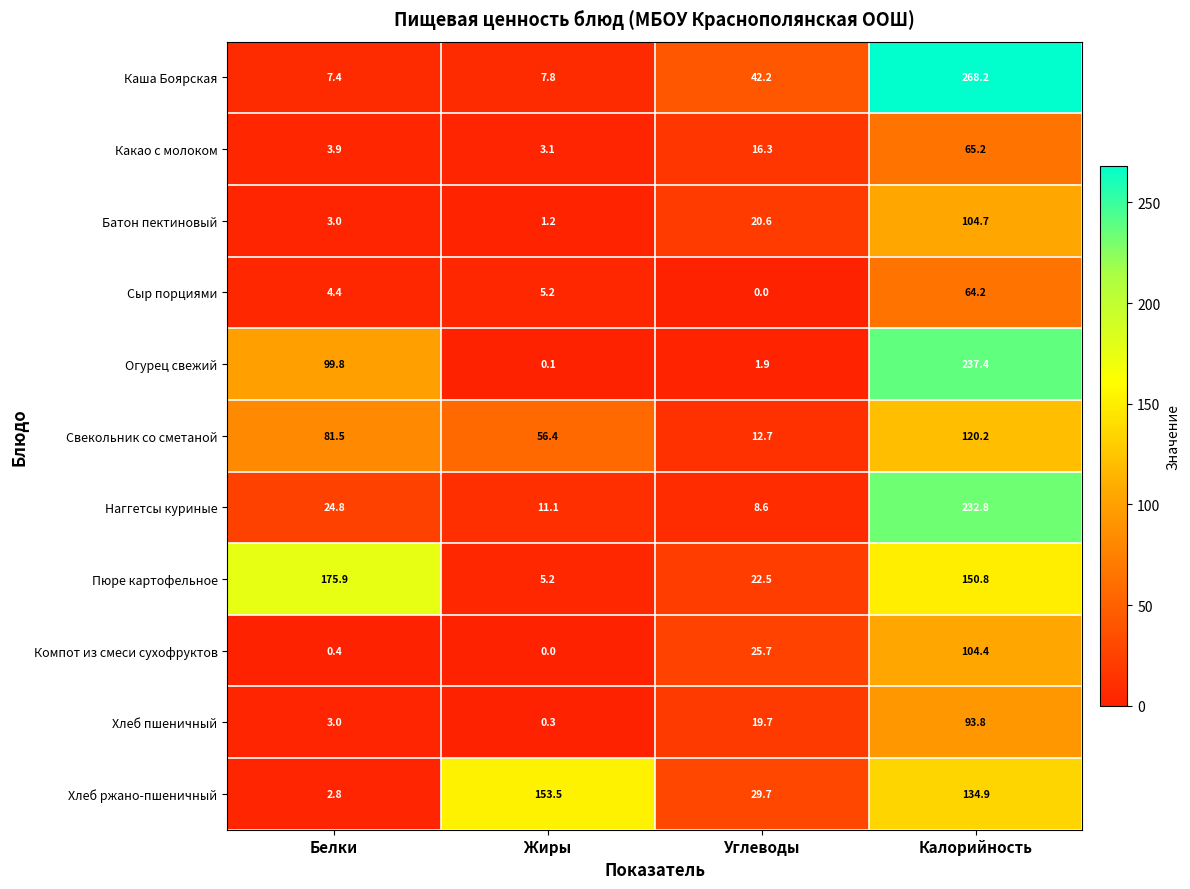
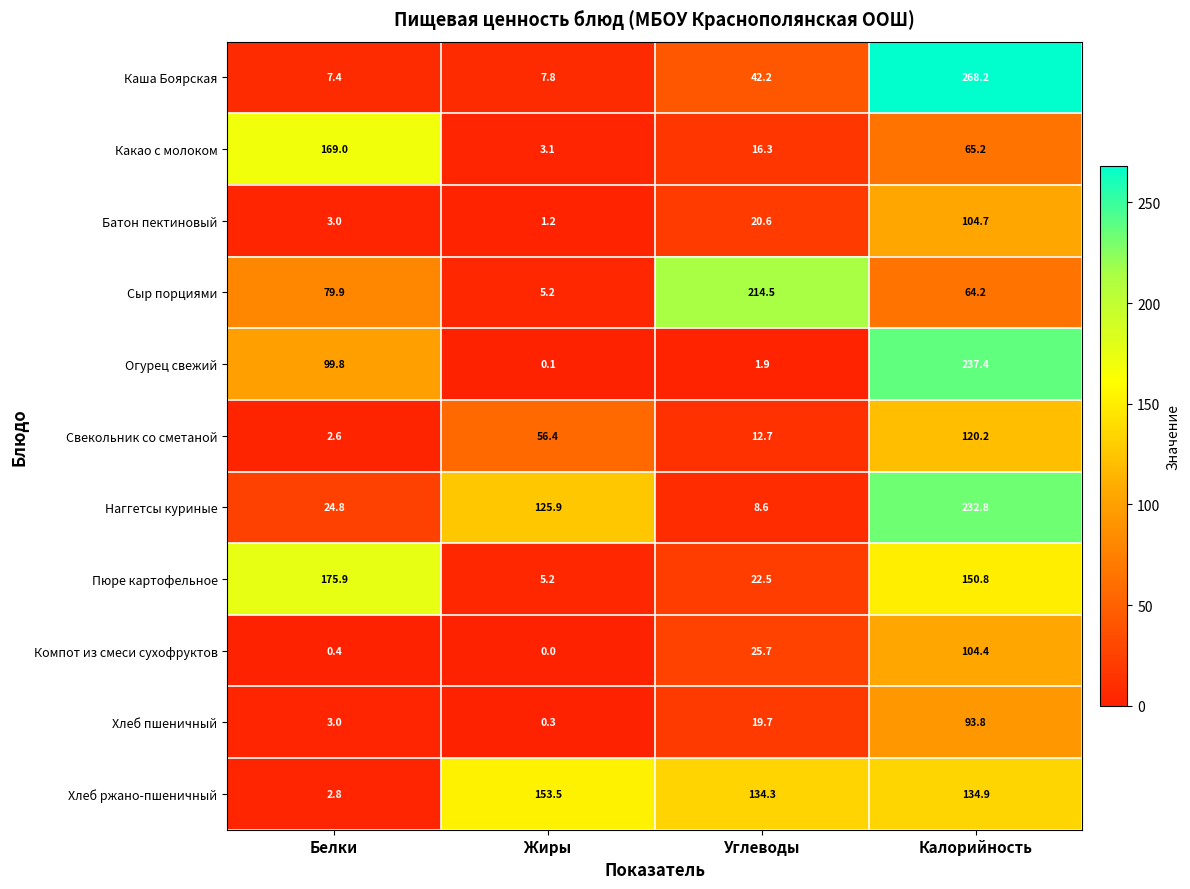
  {
    "Каша Боярская": {
      "Белки": 7.4,
      "Жиры": 7.8,
      "Углеводы": 42.2,
      "Калорийность": 268.2
    },
    "Какао с молоком": {
-     "Белки": 3.9,
+     "Белки": 169.0,
      "Жиры": 3.1,
      "Углеводы": 16.3,
      "Калорийность": 65.2
    },
    "Батон пектиновый": {
      "Белки": 3.0,
      "Жиры": 1.2,
      "Углеводы": 20.6,
      "Калорийность": 104.7
    },
    "Сыр порциями": {
-     "Белки": 4.4,
+     "Белки": 79.9,
      "Жиры": 5.2,
-     "Углеводы": 0.0,
+     "Углеводы": 214.5,
      "Калорийность": 64.2
    },
    "Огурец свежий": {
      "Белки": 99.8,
      "Жиры": 0.1,
      "Углеводы": 1.9,
      "Калорийность": 237.4
    },
    "Свекольник со сметаной": {
-     "Белки": 81.5,
+     "Белки": 2.6,
      "Жиры": 56.4,
      "Углеводы": 12.7,
      "Калорийность": 120.2
    },
    "Наггетсы куриные": {
      "Белки": 24.8,
-     "Жиры": 11.1,
+     "Жиры": 125.9,
      "Углеводы": 8.6,
      "Калорийность": 232.8
    },
    "Пюре картофельное": {
      "Белки": 175.9,
      "Жиры": 5.2,
      "Углеводы": 22.5,
      "Калорийность": 150.8
    },
    "Компот из смеси сухофруктов": {
      "Белки": 0.4,
      "Жиры": 0.0,
      "Углеводы": 25.7,
      "Калорийность": 104.4
    },
    "Хлеб пшеничный": {
      "Белки": 3.0,
      "Жиры": 0.3,
      "Углеводы": 19.7,
      "Калорийность": 93.8
    },
    "Хлеб ржано-пшеничный": {
      "Белки": 2.8,
      "Жиры": 153.5,
-     "Углеводы": 29.7,
+     "Углеводы": 134.3,
      "Калорийность": 134.9
    }
  }
